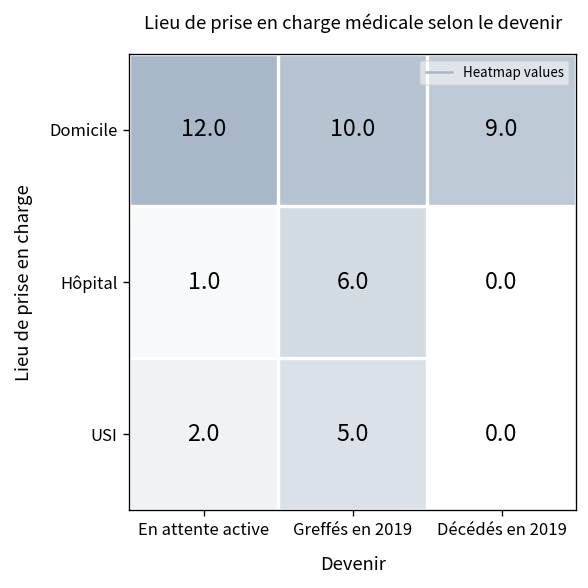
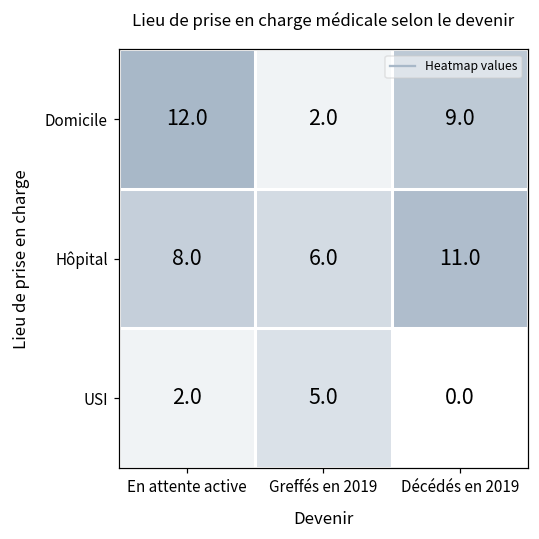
  {
    "Domicile": {
      "En attente active": 12.0,
-     "Greffés en 2019": 10.0,
+     "Greffés en 2019": 2.0,
      "Décédés en 2019": 9.0
    },
    "Hôpital": {
-     "En attente active": 1.0,
+     "En attente active": 8.0,
      "Greffés en 2019": 6.0,
-     "Décédés en 2019": 0.0
+     "Décédés en 2019": 11.0
    },
    "USI": {
      "En attente active": 2.0,
      "Greffés en 2019": 5.0,
      "Décédés en 2019": 0.0
    }
  }
